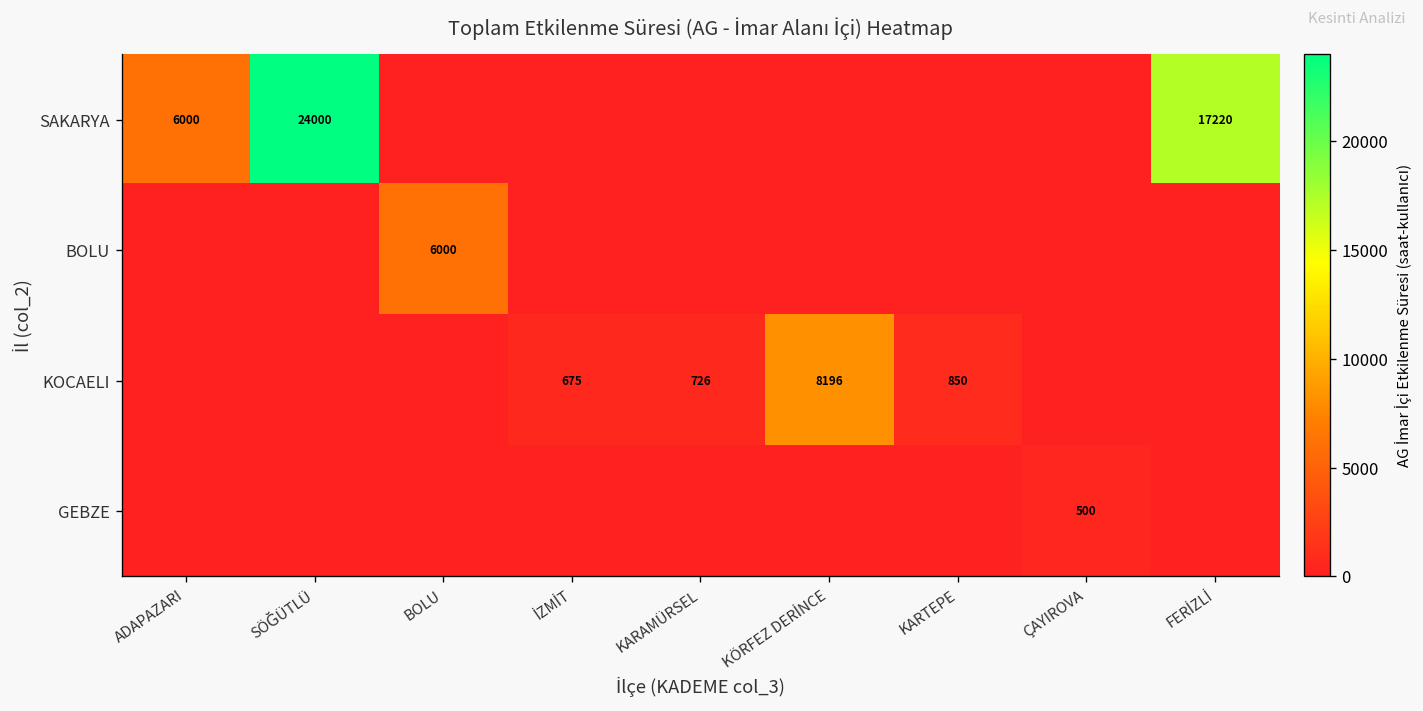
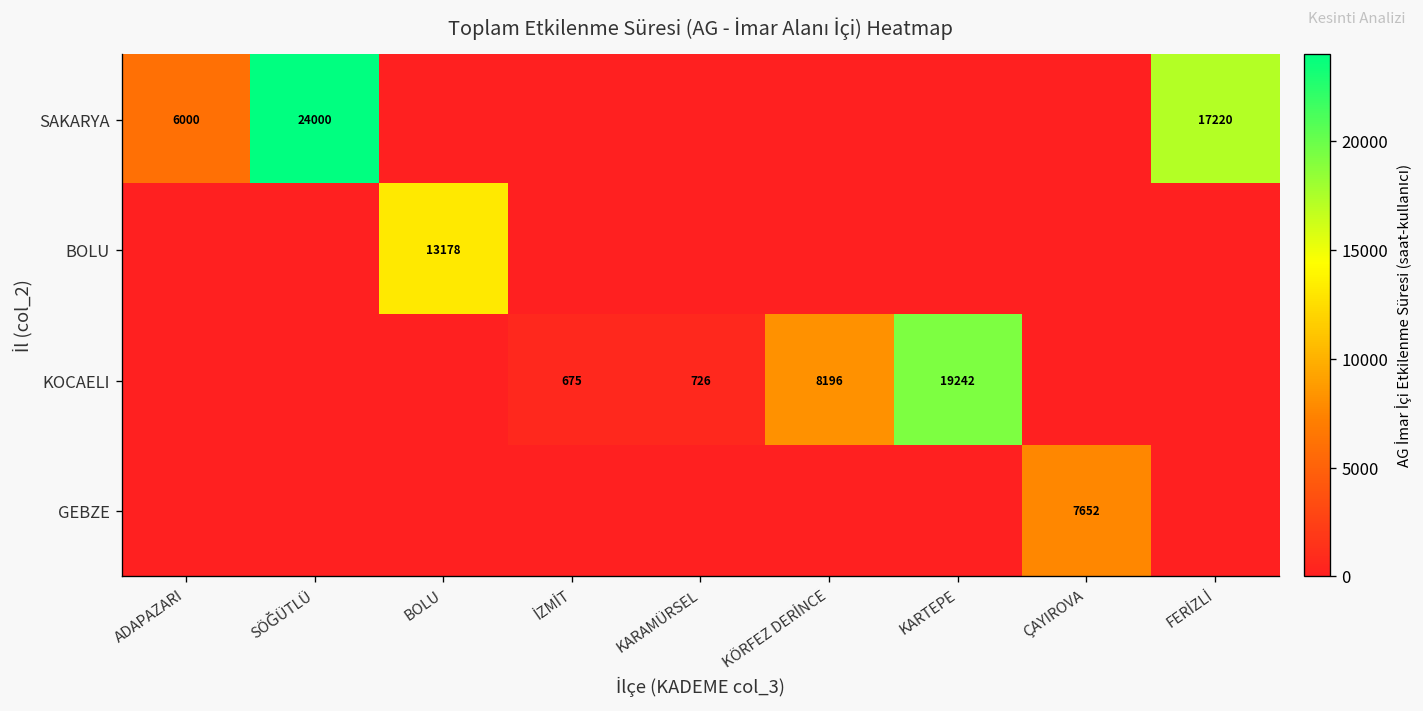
  {
    "SAKARYA": {
      "ADAPAZARI": 6000,
      "SÖĞÜTLÜ": 24000,
      "FERİZLİ": 17220
    },
    "BOLU": {
-     "BOLU": 6000
+     "BOLU": 13178
    },
    "KOCAELI": {
      "İZMİT": 675,
      "KARAMÜRSEL": 726,
      "KÖRFEZ DERİNCE": 8196,
-     "KARTEPE": 850
+     "KARTEPE": 19242
    },
    "GEBZE": {
-     "ÇAYIROVA": 500
+     "ÇAYIROVA": 7652
    }
  }
